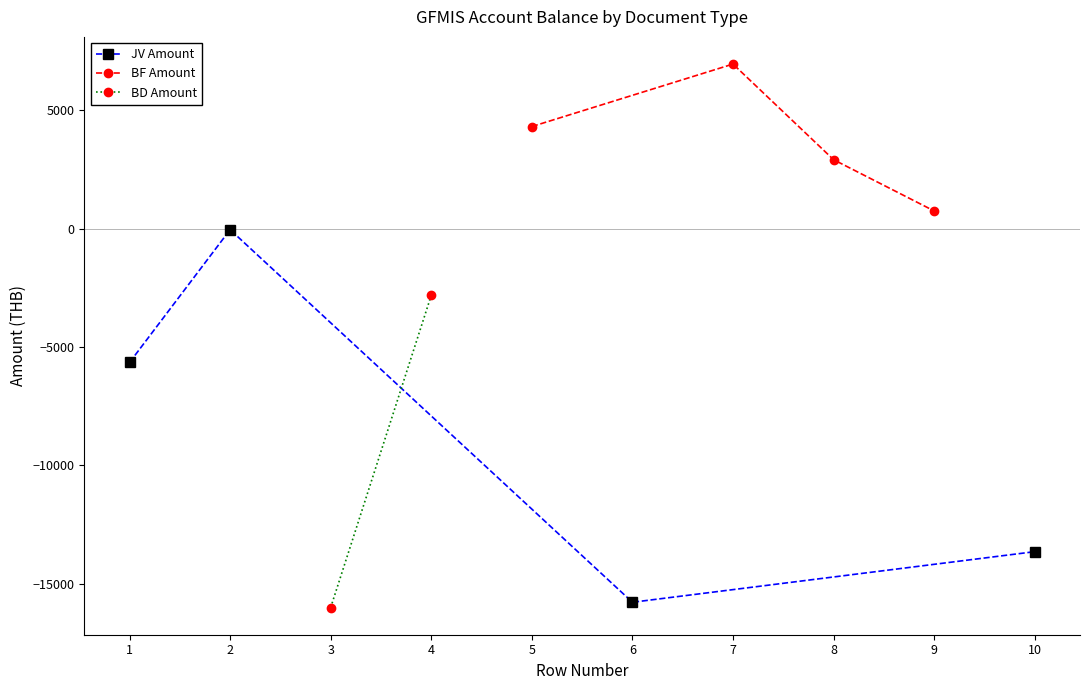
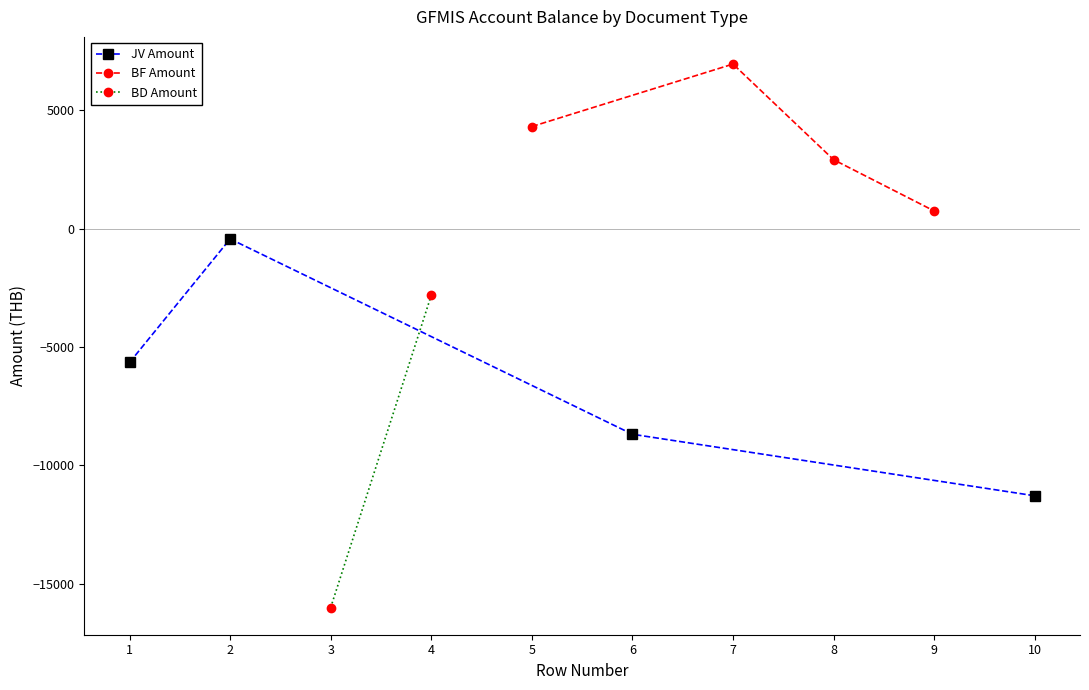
  {
    "JV Amount": {
      "1": -5600,
-     "2": 0,
-     "6": -15800,
-     "10": -13600
+     "2": -400,
+     "6": -8700,
+     "10": -11300
    },
    "BF Amount": {
      "5": 4300,
      "7": 7000,
      "8": 2900,
      "9": 800
    },
    "BD Amount": {
      "3": -16000,
      "4": -2800
    }
  }
